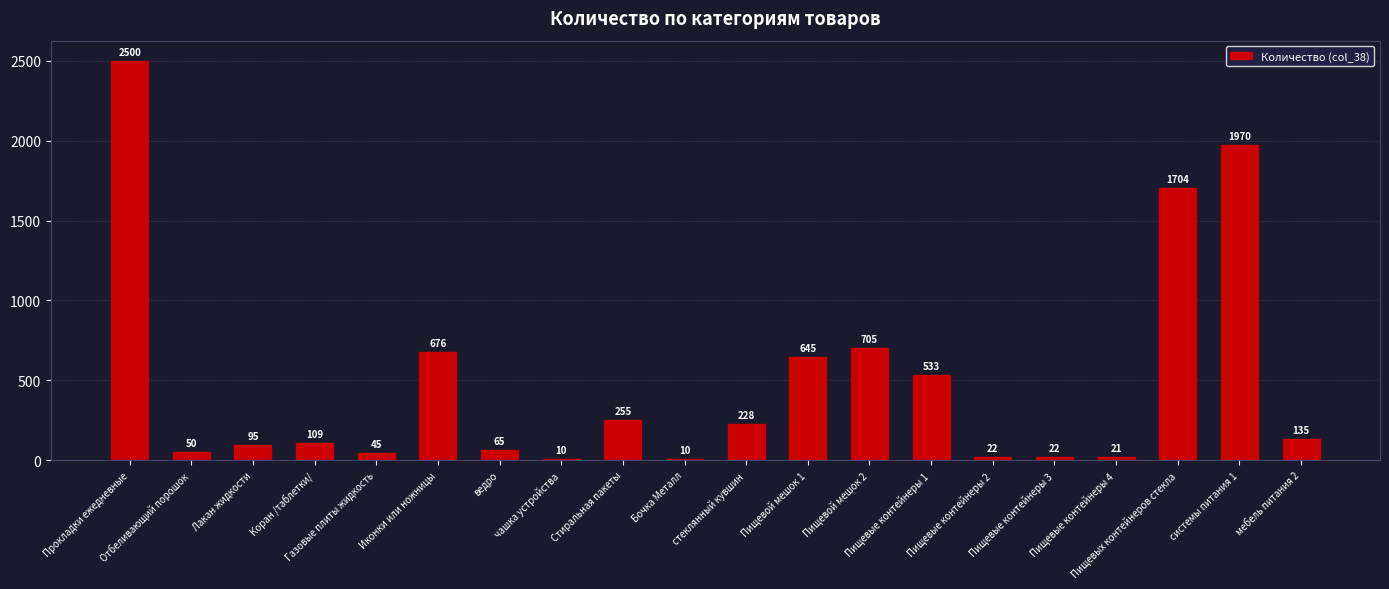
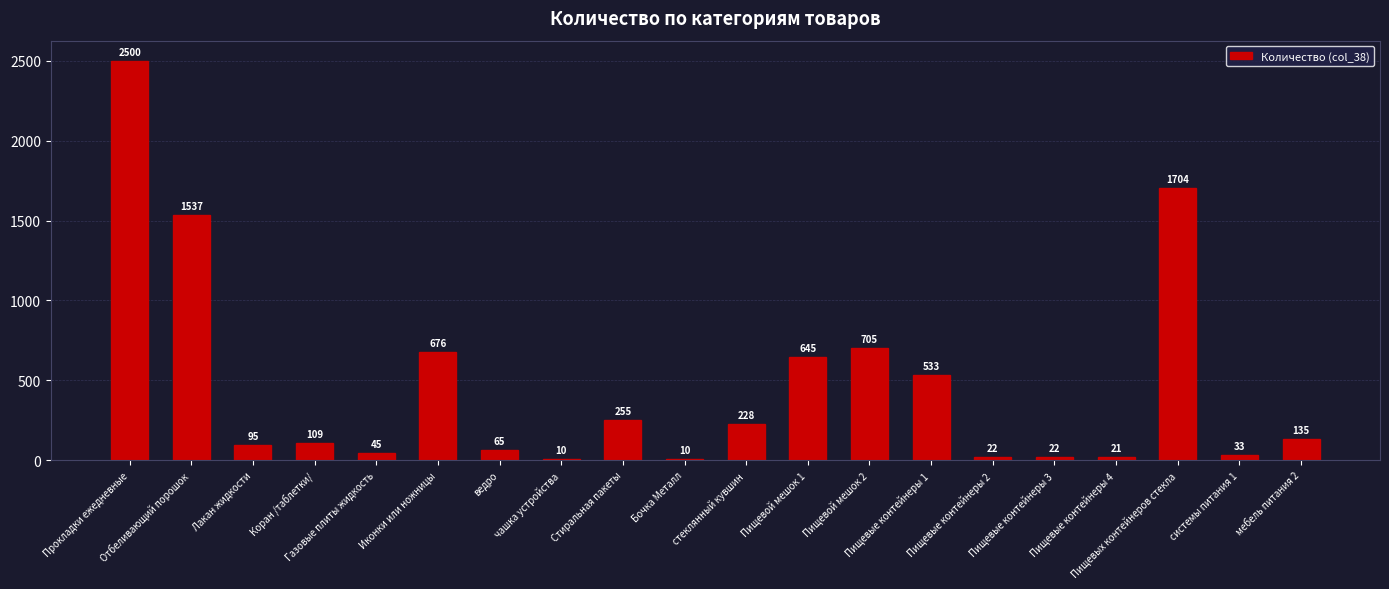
  {
    "Прокладки ежедневные": 2500,
-   "Отбеливающий порошок": 50,
+   "Отбеливающий порошок": 1537,
    "Лакан жидкости": 95,
    "Коран /таблетки/": 109,
    "Газовые плиты жидкость": 45,
    "Иконки или ножницы": 676,
    "ведро": 65,
    "чашка устройства": 10,
    "Стиральная пакеты": 255,
    "Бочка Металл": 10,
    "стеклянный кувшин": 228,
    "Пищевой мешок 1": 645,
    "Пищевой мешок 2": 705,
    "Пищевые контейнеры 1": 533,
    "Пищевые контейнеры 2": 22,
    "Пищевые контейнеры 3": 22,
    "Пищевые контейнеры 4": 21,
    "Пищевых контейнеров стекла": 1704,
-   "системы питания 1": 1970,
+   "системы питания 1": 33,
    "мебель питания 2": 135
  }
